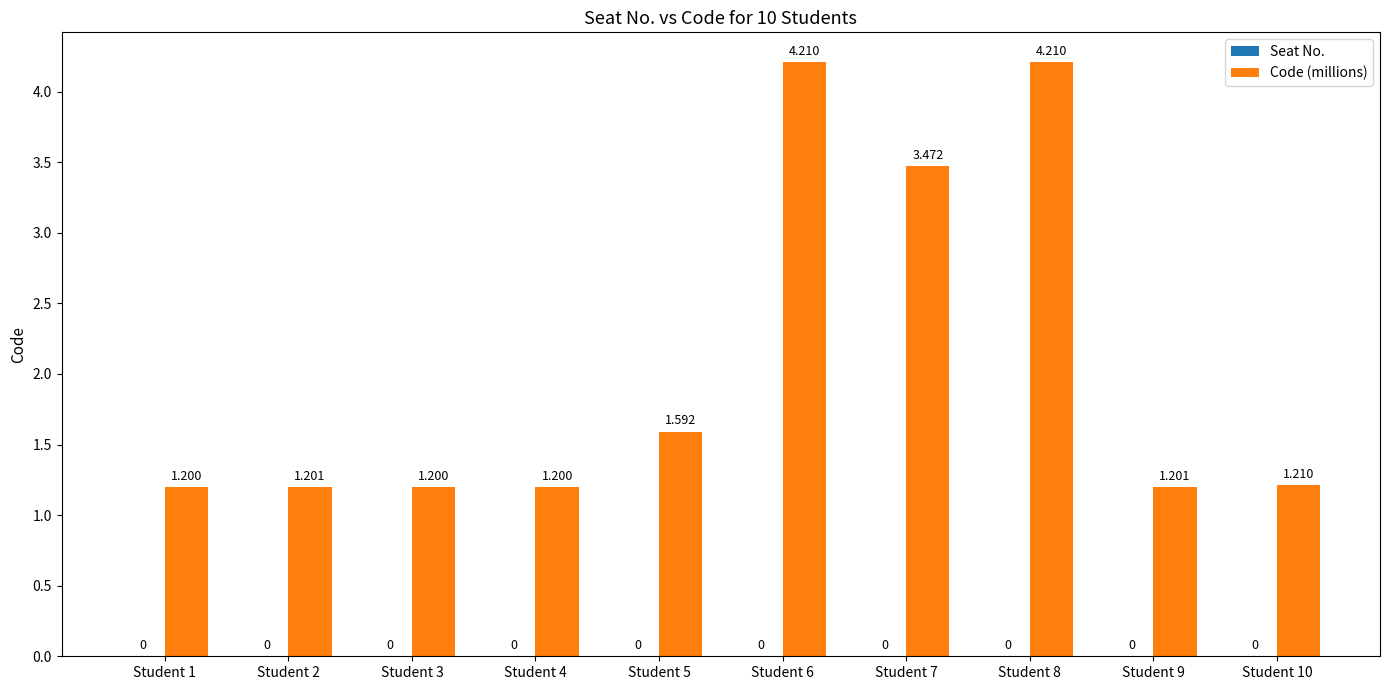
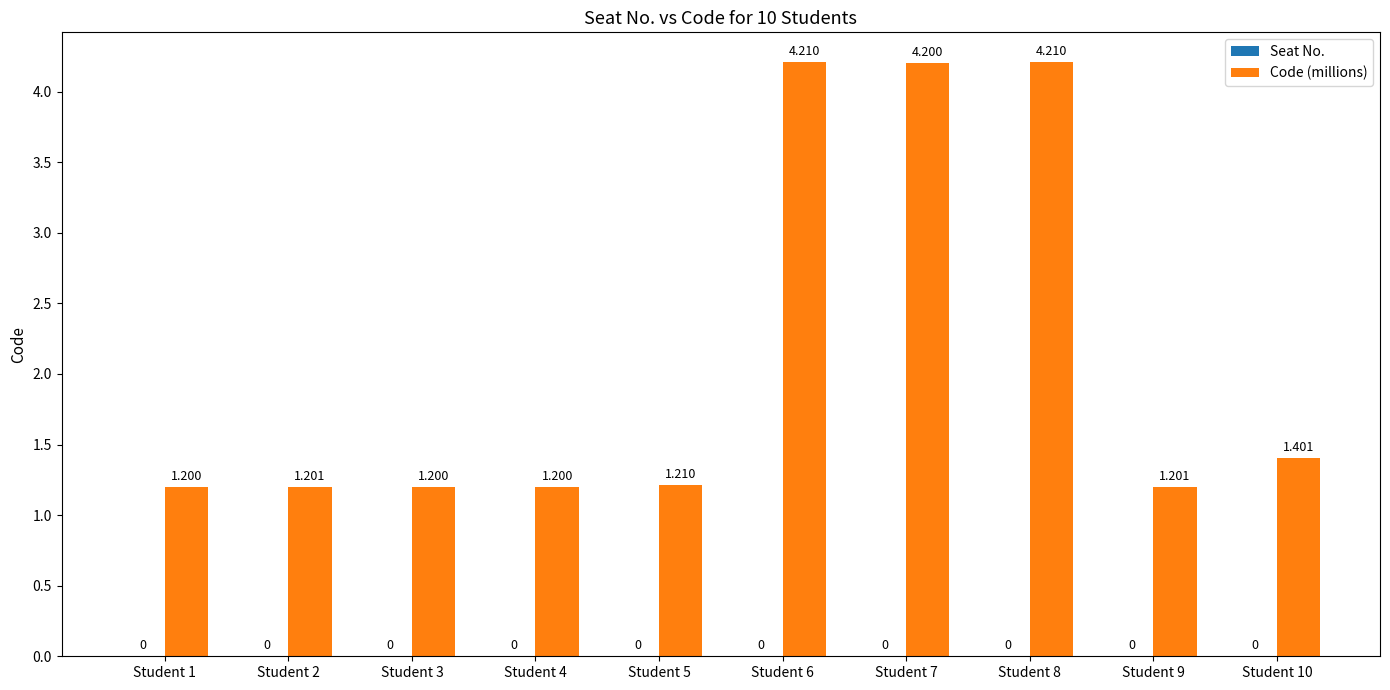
  {
    "Seat No.": {
      "Student 1": 0,
      "Student 2": 0,
      "Student 3": 0,
      "Student 4": 0,
      "Student 5": 0,
      "Student 6": 0,
      "Student 7": 0,
      "Student 8": 0,
      "Student 9": 0,
      "Student 10": 0
    },
    "Code (millions)": {
      "Student 1": 1.200,
      "Student 2": 1.201,
      "Student 3": 1.200,
      "Student 4": 1.200,
-     "Student 5": 1.592,
+     "Student 5": 1.210,
      "Student 6": 4.210,
-     "Student 7": 3.472,
+     "Student 7": 4.200,
      "Student 8": 4.210,
      "Student 9": 1.201,
-     "Student 10": 1.210
+     "Student 10": 1.401
    }
  }
